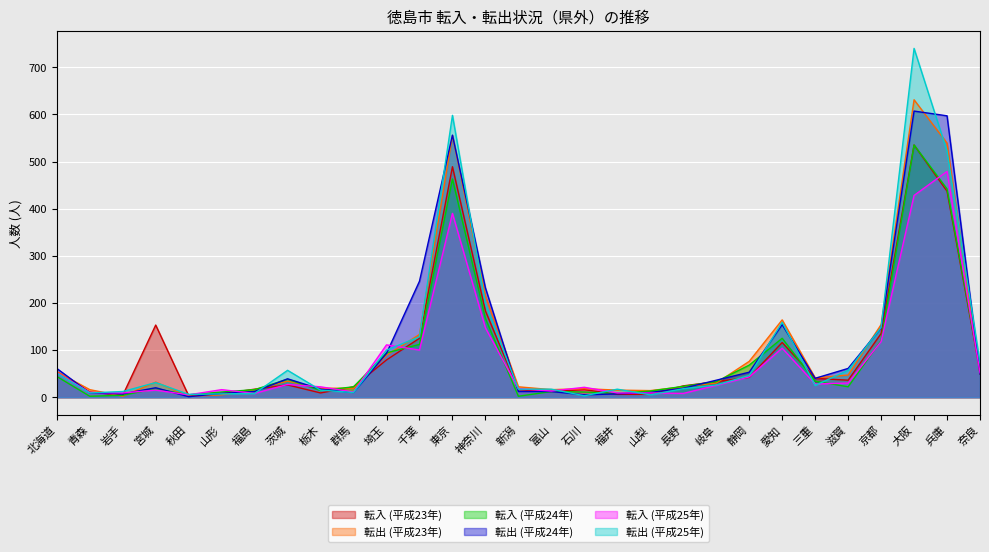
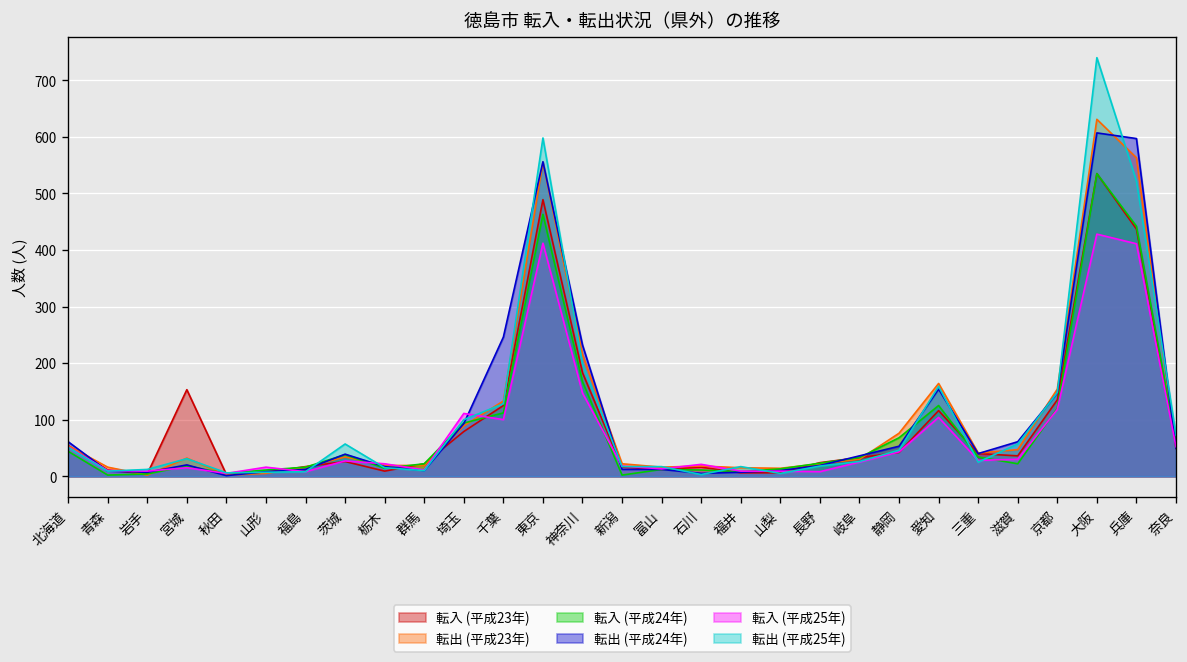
  {
    "転入 (平成23年)": {
      "宮城": 150,
      "埼玉": 80,
      "東京": 490,
      "神奈川": 180,
      "愛知": 120,
      "滋賀": 40,
      "京都": 140
    },
    "転出 (平成23年)": {
      "神奈川": 220,
      "静岡": 80,
      "滋賀": 50,
      "京都": 150,
      "大阪": 630,
-     "兵庫": 540
+     "兵庫": 560
    },
    "転入 (平成24年)": {
      "北海道": 40,
      "青森": 0,
      "千葉": 110,
      "東京": 460,
      "神奈川": 170,
      "新潟": 0,
      "静岡": 70,
      "愛知": 130,
      "三重": 30,
      "滋賀": 20
    },
    "転出 (平成24年)": {
      "北海道": 60,
      "千葉": 250,
      "神奈川": 230,
      "静岡": 50,
      "大阪": 610,
      "兵庫": 600
    },
    "転入 (平成25年)": {
      "埼玉": 110,
      "千葉": 100,
-     "東京": 390,
+     "東京": 410,
      "神奈川": 150,
      "長野": 10,
      "愛知": 100,
      "滋賀": 30,
      "大阪": 430,
-     "兵庫": 480
+     "兵庫": 410
    },
    "転出 (平成25年)": {
      "茨城": 60,
      "埼玉": 100,
      "東京": 600,
      "神奈川": 200,
      "大阪": 740,
      "兵庫": 520,
      "奈良": 70
    }
  }
